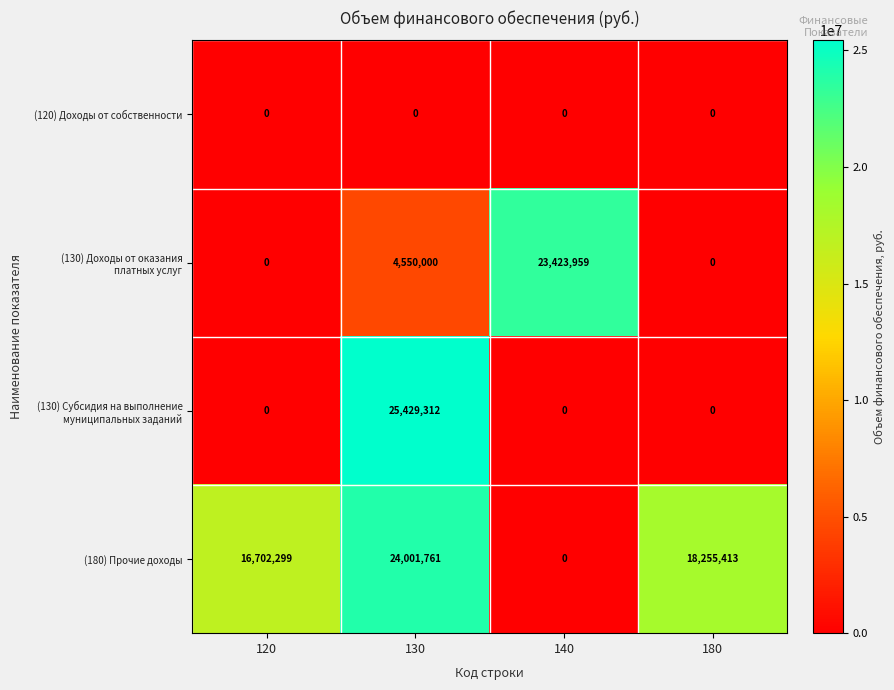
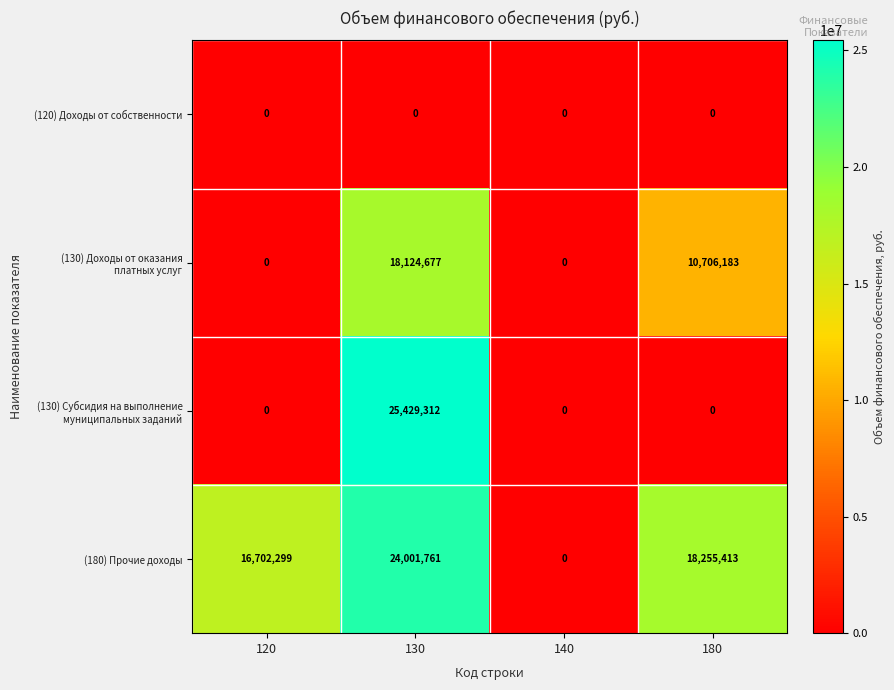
  {
    "(120) Доходы от собственности": {
      "120": "0",
      "130": "0",
      "140": "0",
      "180": "0"
    },
    "(130) Доходы от оказания платных услуг": {
      "120": "0",
-     "130": "4,550,000",
-     "140": "23,423,959",
-     "180": "0"
+     "130": "18,124,677",
+     "140": "0",
+     "180": "10,706,183"
    },
    "(130) Субсидия на выполнение муниципальных заданий": {
      "120": "0",
      "130": "25,429,312",
      "140": "0",
      "180": "0"
    },
    "(180) Прочие доходы": {
      "120": "16,702,299",
      "130": "24,001,761",
      "140": "0",
      "180": "18,255,413"
    }
  }
